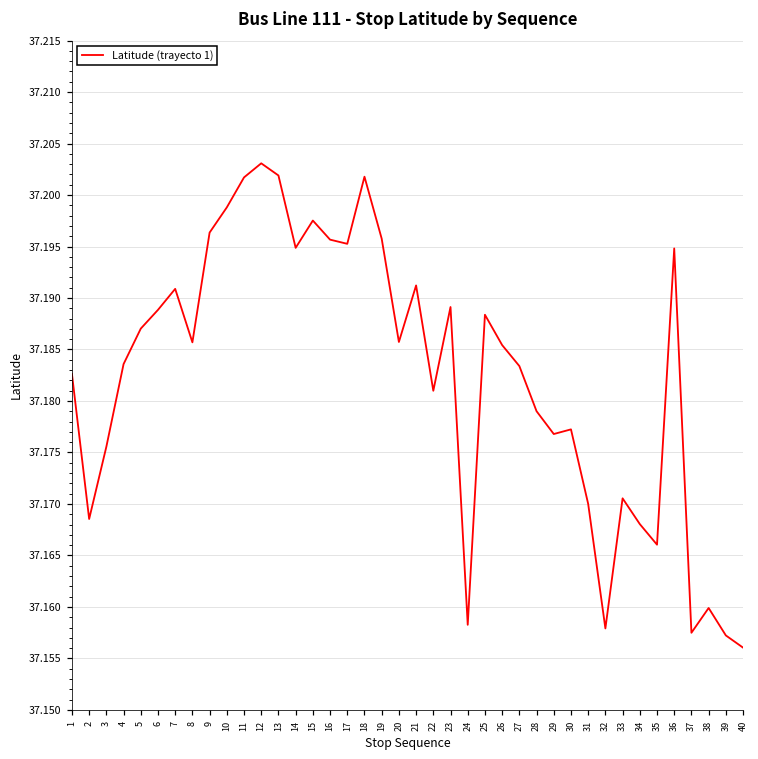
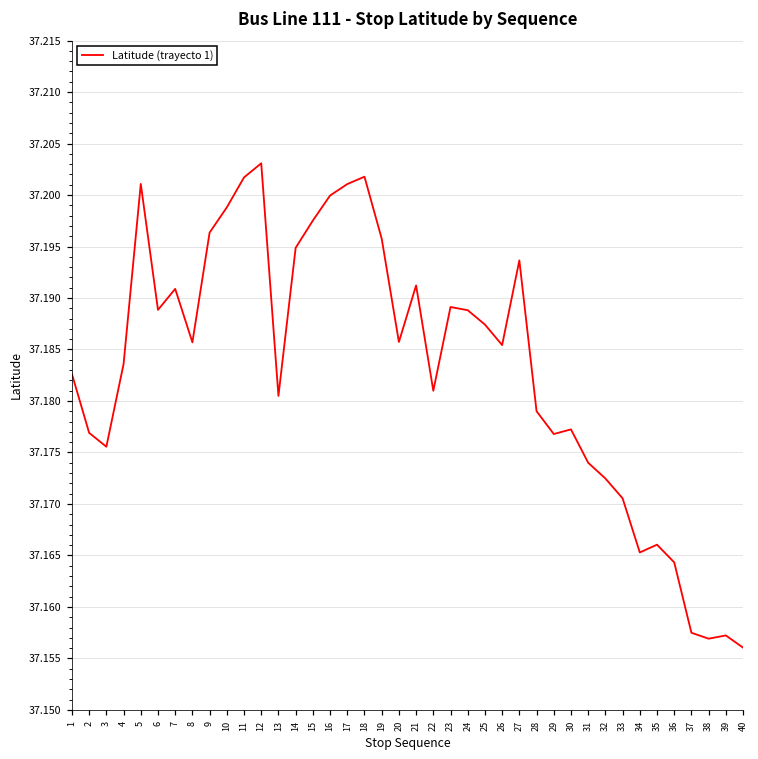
  {
    "1": 37.183,
-   "2": 37.169,
+   "2": 37.177,
    "3": 37.176,
    "4": 37.184,
-   "5": 37.187,
+   "5": 37.201,
    "6": 37.189,
    "7": 37.191,
    "8": 37.186,
    "9": 37.196,
    "10": 37.199,
    "11": 37.202,
    "12": 37.203,
-   "13": 37.202,
+   "13": 37.180,
    "14": 37.195,
    "15": 37.198,
-   "16": 37.196,
-   "17": 37.195,
+   "16": 37.200,
+   "17": 37.201,
    "18": 37.202,
    "19": 37.196,
    "20": 37.186,
    "21": 37.191,
    "22": 37.181,
    "23": 37.189,
-   "24": 37.158,
-   "25": 37.188,
+   "24": 37.189,
+   "25": 37.187,
    "26": 37.185,
-   "27": 37.183,
+   "27": 37.194,
    "28": 37.179,
    "29": 37.177,
    "30": 37.177,
-   "31": 37.170,
-   "32": 37.158,
+   "31": 37.174,
+   "32": 37.172,
    "33": 37.171,
-   "34": 37.168,
+   "34": 37.165,
    "35": 37.166,
-   "36": 37.195,
+   "36": 37.164,
    "37": 37.157,
-   "38": 37.160,
+   "38": 37.157,
    "39": 37.157,
    "40": 37.156
  }
